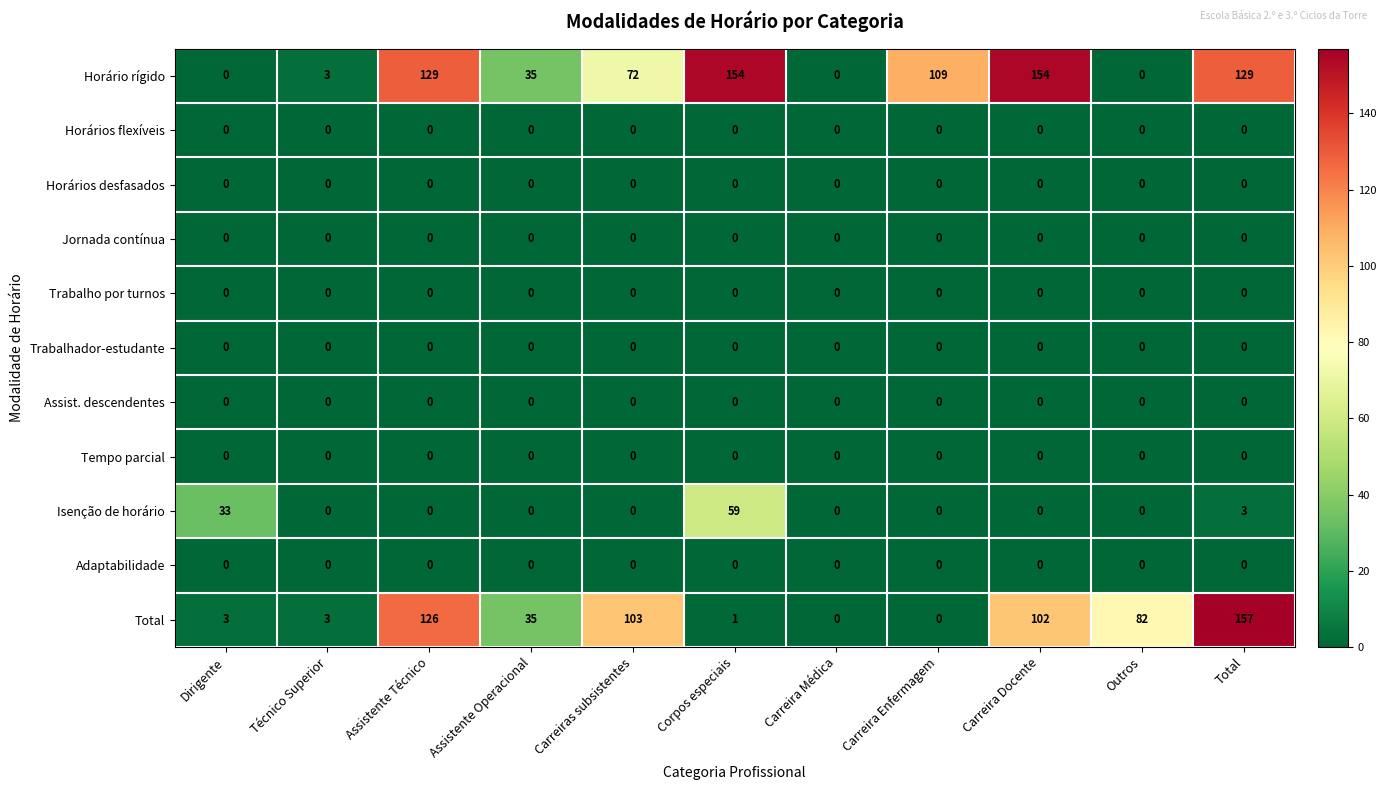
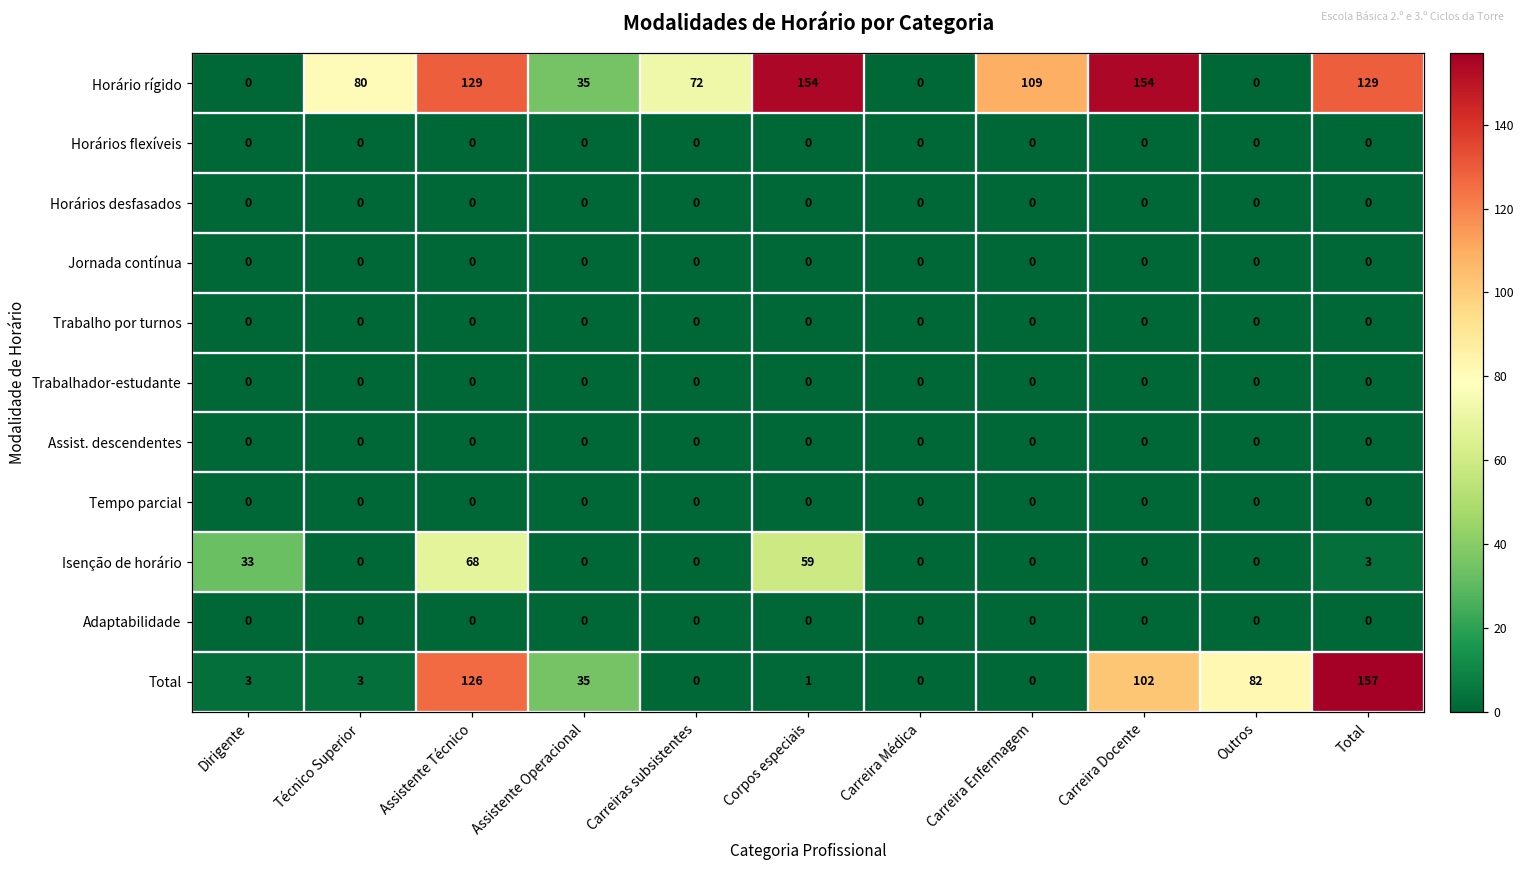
  {
    "Horário rígido": {
      "Dirigente": 0,
-     "Técnico Superior": 3,
+     "Técnico Superior": 80,
      "Assistente Técnico": 129,
      "Assistente Operacional": 35,
      "Carreiras subsistentes": 72,
      "Corpos especiais": 154,
      "Carreira Médica": 0,
      "Carreira Enfermagem": 109,
      "Carreira Docente": 154,
      "Outros": 0,
      "Total": 129
    },
    "Horários flexíveis": {
      "Dirigente": 0,
      "Técnico Superior": 0,
      "Assistente Técnico": 0,
      "Assistente Operacional": 0,
      "Carreiras subsistentes": 0,
      "Corpos especiais": 0,
      "Carreira Médica": 0,
      "Carreira Enfermagem": 0,
      "Carreira Docente": 0,
      "Outros": 0,
      "Total": 0
    },
    "Horários desfasados": {
      "Dirigente": 0,
      "Técnico Superior": 0,
      "Assistente Técnico": 0,
      "Assistente Operacional": 0,
      "Carreiras subsistentes": 0,
      "Corpos especiais": 0,
      "Carreira Médica": 0,
      "Carreira Enfermagem": 0,
      "Carreira Docente": 0,
      "Outros": 0,
      "Total": 0
    },
    "Jornada contínua": {
      "Dirigente": 0,
      "Técnico Superior": 0,
      "Assistente Técnico": 0,
      "Assistente Operacional": 0,
      "Carreiras subsistentes": 0,
      "Corpos especiais": 0,
      "Carreira Médica": 0,
      "Carreira Enfermagem": 0,
      "Carreira Docente": 0,
      "Outros": 0,
      "Total": 0
    },
    "Trabalho por turnos": {
      "Dirigente": 0,
      "Técnico Superior": 0,
      "Assistente Técnico": 0,
      "Assistente Operacional": 0,
      "Carreiras subsistentes": 0,
      "Corpos especiais": 0,
      "Carreira Médica": 0,
      "Carreira Enfermagem": 0,
      "Carreira Docente": 0,
      "Outros": 0,
      "Total": 0
    },
    "Trabalhador-estudante": {
      "Dirigente": 0,
      "Técnico Superior": 0,
      "Assistente Técnico": 0,
      "Assistente Operacional": 0,
      "Carreiras subsistentes": 0,
      "Corpos especiais": 0,
      "Carreira Médica": 0,
      "Carreira Enfermagem": 0,
      "Carreira Docente": 0,
      "Outros": 0,
      "Total": 0
    },
    "Assist. descendentes": {
      "Dirigente": 0,
      "Técnico Superior": 0,
      "Assistente Técnico": 0,
      "Assistente Operacional": 0,
      "Carreiras subsistentes": 0,
      "Corpos especiais": 0,
      "Carreira Médica": 0,
      "Carreira Enfermagem": 0,
      "Carreira Docente": 0,
      "Outros": 0,
      "Total": 0
    },
    "Tempo parcial": {
      "Dirigente": 0,
      "Técnico Superior": 0,
      "Assistente Técnico": 0,
      "Assistente Operacional": 0,
      "Carreiras subsistentes": 0,
      "Corpos especiais": 0,
      "Carreira Médica": 0,
      "Carreira Enfermagem": 0,
      "Carreira Docente": 0,
      "Outros": 0,
      "Total": 0
    },
    "Isenção de horário": {
      "Dirigente": 33,
      "Técnico Superior": 0,
-     "Assistente Técnico": 0,
+     "Assistente Técnico": 68,
      "Assistente Operacional": 0,
      "Carreiras subsistentes": 0,
      "Corpos especiais": 59,
      "Carreira Médica": 0,
      "Carreira Enfermagem": 0,
      "Carreira Docente": 0,
      "Outros": 0,
      "Total": 3
    },
    "Adaptabilidade": {
      "Dirigente": 0,
      "Técnico Superior": 0,
      "Assistente Técnico": 0,
      "Assistente Operacional": 0,
      "Carreiras subsistentes": 0,
      "Corpos especiais": 0,
      "Carreira Médica": 0,
      "Carreira Enfermagem": 0,
      "Carreira Docente": 0,
      "Outros": 0,
      "Total": 0
    },
    "Total": {
      "Dirigente": 3,
      "Técnico Superior": 3,
      "Assistente Técnico": 126,
      "Assistente Operacional": 35,
-     "Carreiras subsistentes": 103,
+     "Carreiras subsistentes": 0,
      "Corpos especiais": 1,
      "Carreira Médica": 0,
      "Carreira Enfermagem": 0,
      "Carreira Docente": 102,
      "Outros": 82,
      "Total": 157
    }
  }
